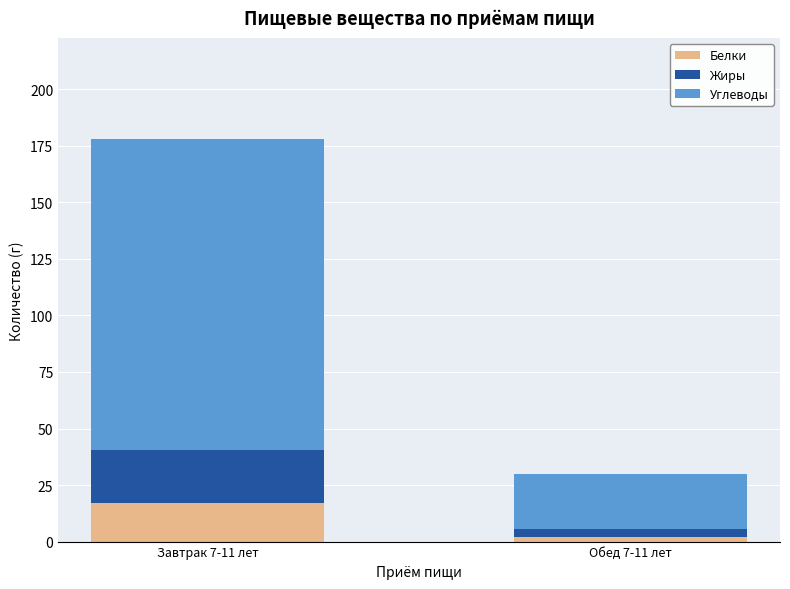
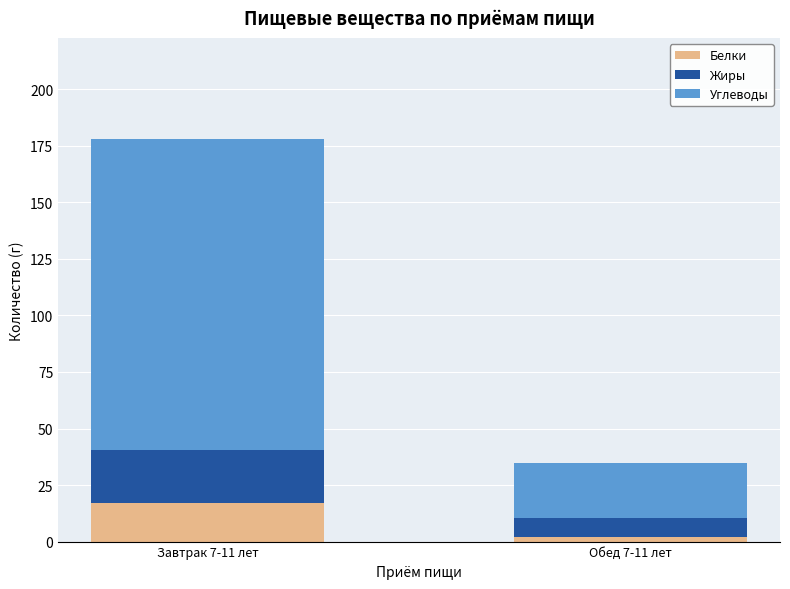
  {
    "Белки": {
      "Завтрак 7-11 лет": 17,
      "Обед 7-11 лет": 2
    },
    "Жиры": {
      "Завтрак 7-11 лет": 24,
-     "Обед 7-11 лет": 4
+     "Обед 7-11 лет": 9
    },
    "Углеводы": {
      "Завтрак 7-11 лет": 137,
      "Обед 7-11 лет": 24
    }
  }
